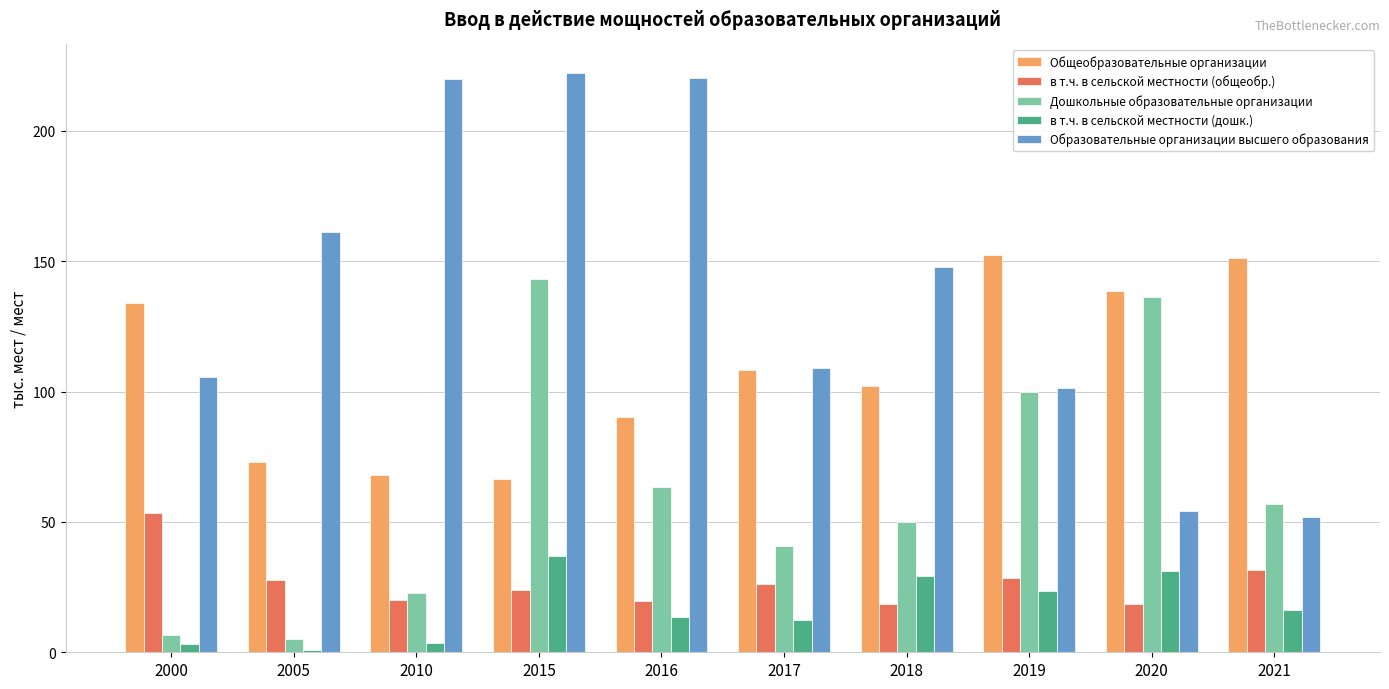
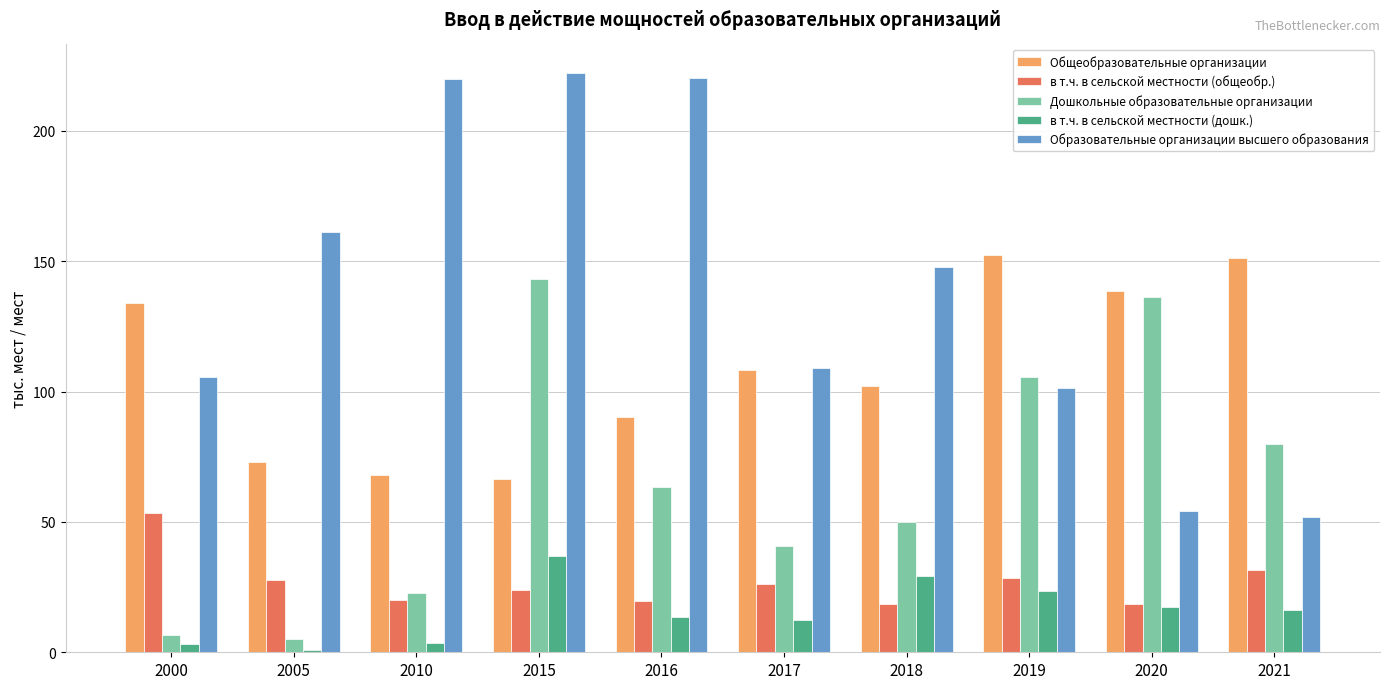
  {
    "Дошкольные образовательные организации": {
      "2000": 7,
      "2005": 5,
      "2010": 23,
      "2015": 143,
      "2016": 63,
      "2017": 41,
      "2018": 50,
-     "2019": 100,
+     "2019": 105,
      "2020": 136,
-     "2021": 57
+     "2021": 80
    },
    "в т.ч. в сельской местности (дошк.)": {
      "2000": 3,
      "2010": 4,
      "2015": 37,
      "2016": 14,
      "2017": 13,
      "2018": 29,
      "2019": 24,
-     "2020": 31,
+     "2020": 17,
      "2021": 16
    },
    "Образовательные организации высшего образования": {
      "2000": 106,
      "2005": 161,
      "2010": 220,
      "2015": 222,
      "2016": 220,
      "2017": 109,
      "2018": 148,
      "2019": 101,
      "2020": 54,
      "2021": 52
    }
  }
